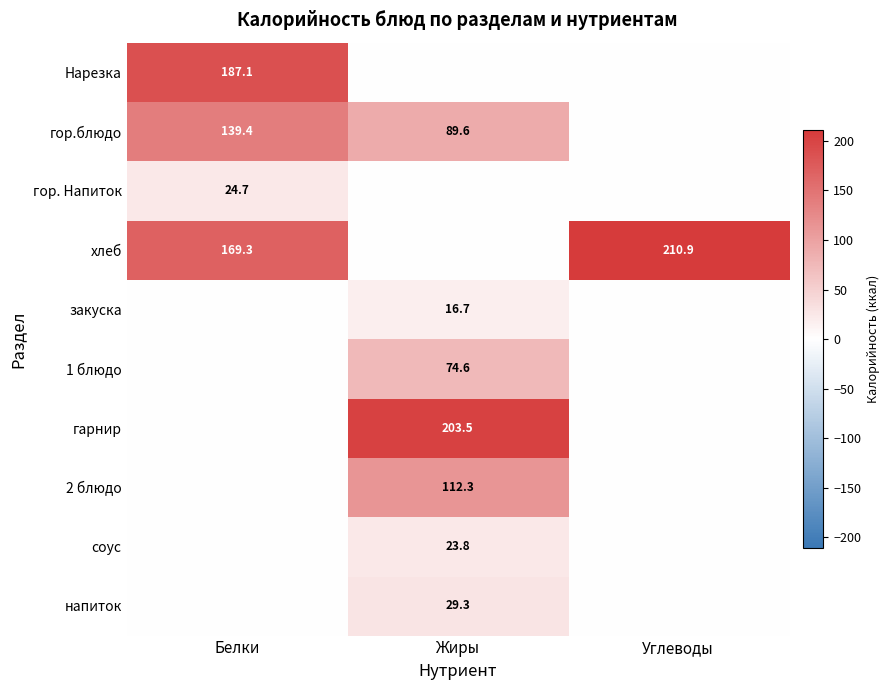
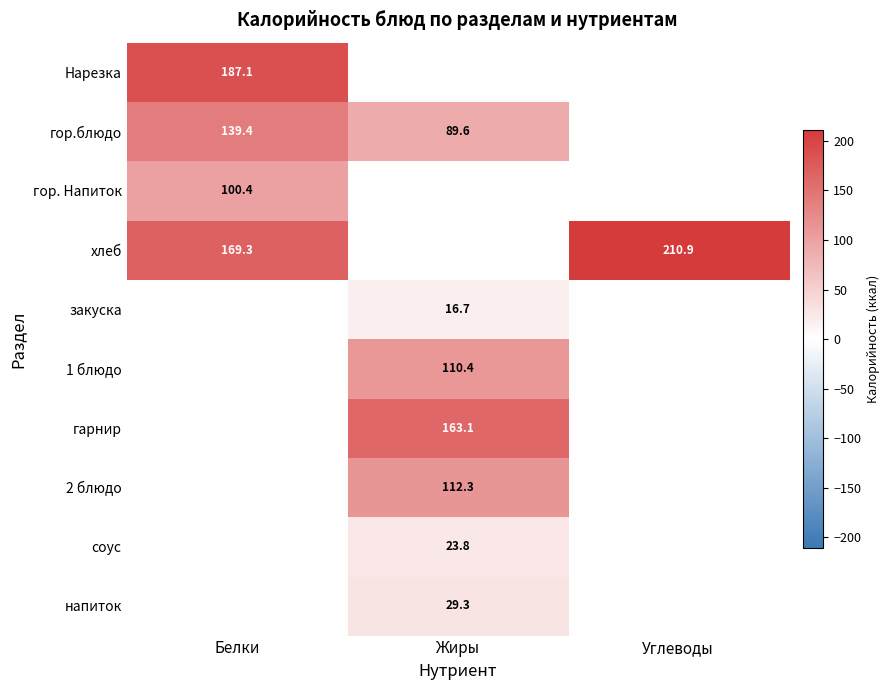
  {
    "Нарезка": {
      "Белки": 187.1
    },
    "гор.блюдо": {
      "Белки": 139.4,
      "Жиры": 89.6
    },
    "гор. Напиток": {
-     "Белки": 24.7
+     "Белки": 100.4
    },
    "хлеб": {
      "Белки": 169.3,
      "Углеводы": 210.9
    },
    "закуска": {
      "Жиры": 16.7
    },
    "1 блюдо": {
-     "Жиры": 74.6
+     "Жиры": 110.4
    },
    "гарнир": {
-     "Жиры": 203.5
+     "Жиры": 163.1
    },
    "2 блюдо": {
      "Жиры": 112.3
    },
    "соус": {
      "Жиры": 23.8
    },
    "напиток": {
      "Жиры": 29.3
    }
  }
